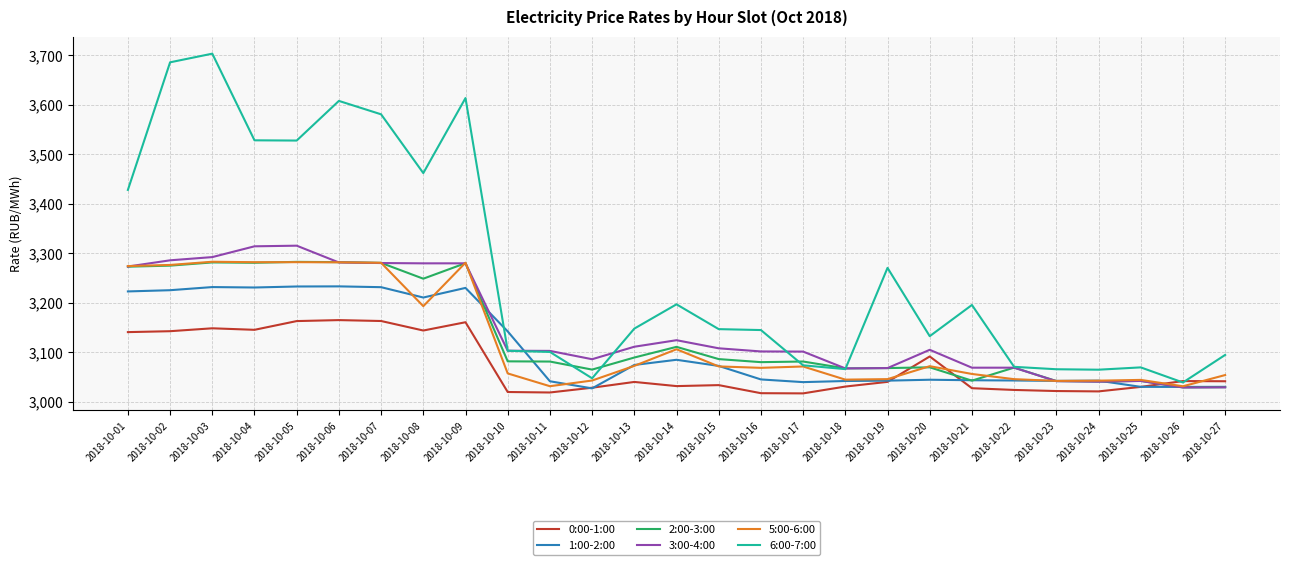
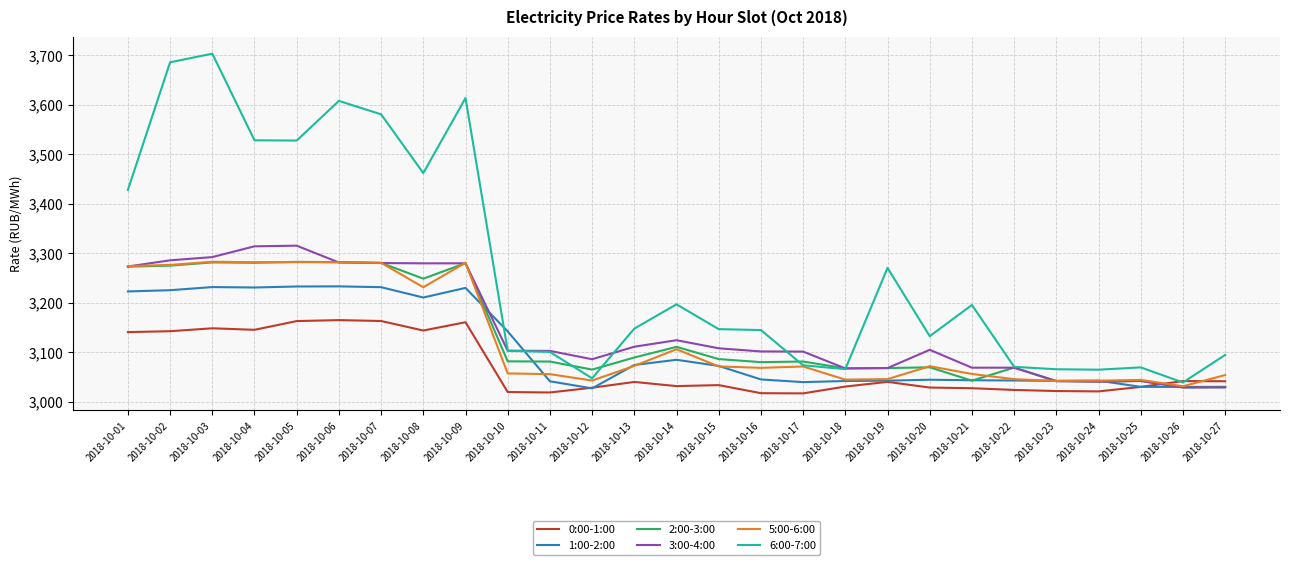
  {
    "0:00-1:00": {
      "2018-10-01": "3,140",
      "2018-10-02": "3,140",
      "2018-10-03": "3,150",
      "2018-10-04": "3,140",
      "2018-10-05": "3,160",
      "2018-10-06": "3,160",
      "2018-10-07": "3,160",
      "2018-10-08": "3,140",
      "2018-10-09": "3,160",
      "2018-10-10": "3,020",
      "2018-10-11": "3,020",
      "2018-10-13": "3,040",
      "2018-10-14": "3,030",
      "2018-10-15": "3,030",
      "2018-10-16": "3,020",
      "2018-10-17": "3,020",
      "2018-10-18": "3,030",
-     "2018-10-20": "3,090",
+     "2018-10-20": "3,030",
      "2018-10-21": "3,030",
      "2018-10-22": "3,020",
      "2018-10-23": "3,020",
      "2018-10-24": "3,020",
      "2018-10-27": "3,040"
    },
    "1:00-2:00": {
      "2018-10-01": "3,220",
      "2018-10-02": "3,230",
      "2018-10-03": "3,230",
      "2018-10-04": "3,230",
      "2018-10-05": "3,230",
      "2018-10-06": "3,230",
      "2018-10-07": "3,230",
      "2018-10-08": "3,210",
      "2018-10-09": "3,230",
      "2018-10-10": "3,140",
      "2018-10-11": "3,040",
      "2018-10-14": "3,080",
      "2018-10-16": "3,040",
      "2018-10-17": "3,040",
      "2018-10-20": "3,040"
    },
    "2:00-3:00": {
      "2018-10-08": "3,250",
      "2018-10-10": "3,080",
      "2018-10-11": "3,080",
      "2018-10-12": "3,060",
      "2018-10-13": "3,090",
      "2018-10-15": "3,090",
      "2018-10-16": "3,080",
      "2018-10-17": "3,080"
    },
    "3:00-4:00": {
      "2018-10-02": "3,290",
      "2018-10-03": "3,290",
      "2018-10-04": "3,310",
      "2018-10-05": "3,320",
      "2018-10-08": "3,280",
      "2018-10-12": "3,090",
      "2018-10-13": "3,110",
      "2018-10-14": "3,120",
      "2018-10-15": "3,110",
      "2018-10-16": "3,100",
      "2018-10-17": "3,100",
      "2018-10-20": "3,100",
      "2018-10-21": "3,070"
    },
    "5:00-6:00": {
-     "2018-10-08": "3,190",
+     "2018-10-08": "3,230",
      "2018-10-10": "3,060",
-     "2018-10-11": "3,030",
+     "2018-10-11": "3,060",
      "2018-10-16": "3,070",
      "2018-10-21": "3,060",
      "2018-10-27": "3,050"
    },
    "6:00-7:00": {
      "2018-10-01": "3,430",
      "2018-10-02": "3,690",
      "2018-10-03": "3,700",
      "2018-10-04": "3,530",
      "2018-10-05": "3,530",
      "2018-10-06": "3,610",
      "2018-10-07": "3,580",
      "2018-10-08": "3,460",
      "2018-10-09": "3,610",
      "2018-10-13": "3,150",
      "2018-10-14": "3,200",
      "2018-10-15": "3,150",
      "2018-10-16": "3,140",
      "2018-10-19": "3,270",
      "2018-10-20": "3,130",
      "2018-10-21": "3,200",
      "2018-10-23": "3,070",
      "2018-10-24": "3,060",
      "2018-10-25": "3,070",
      "2018-10-27": "3,090"
    }
  }
